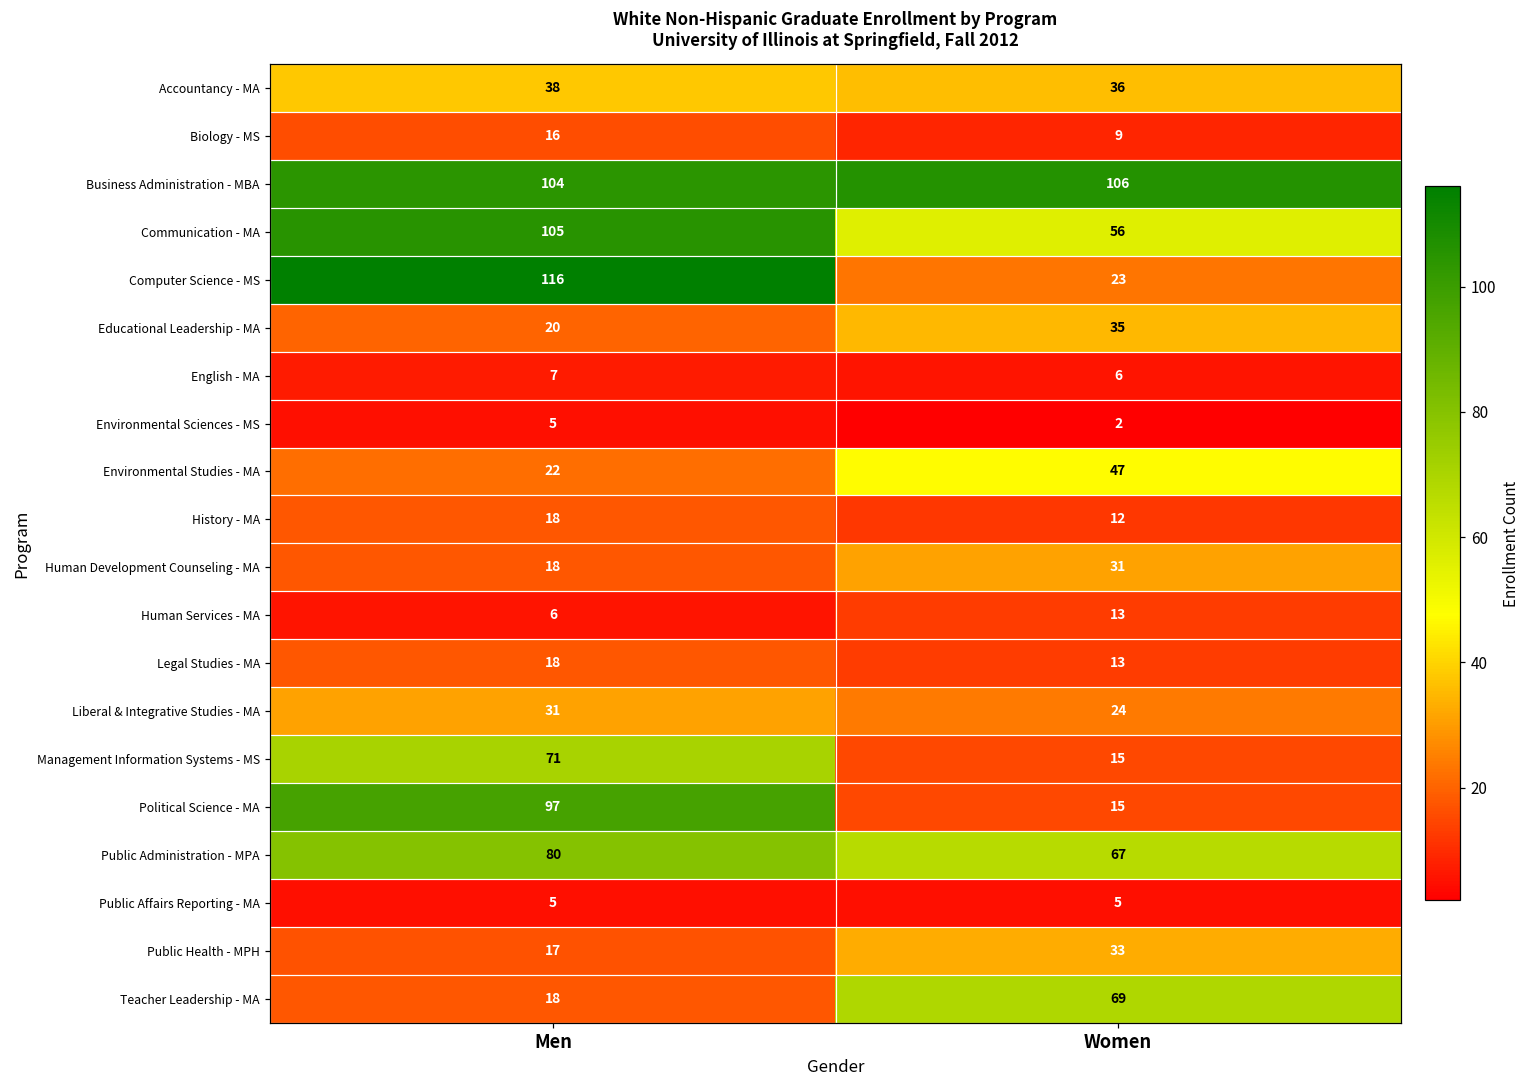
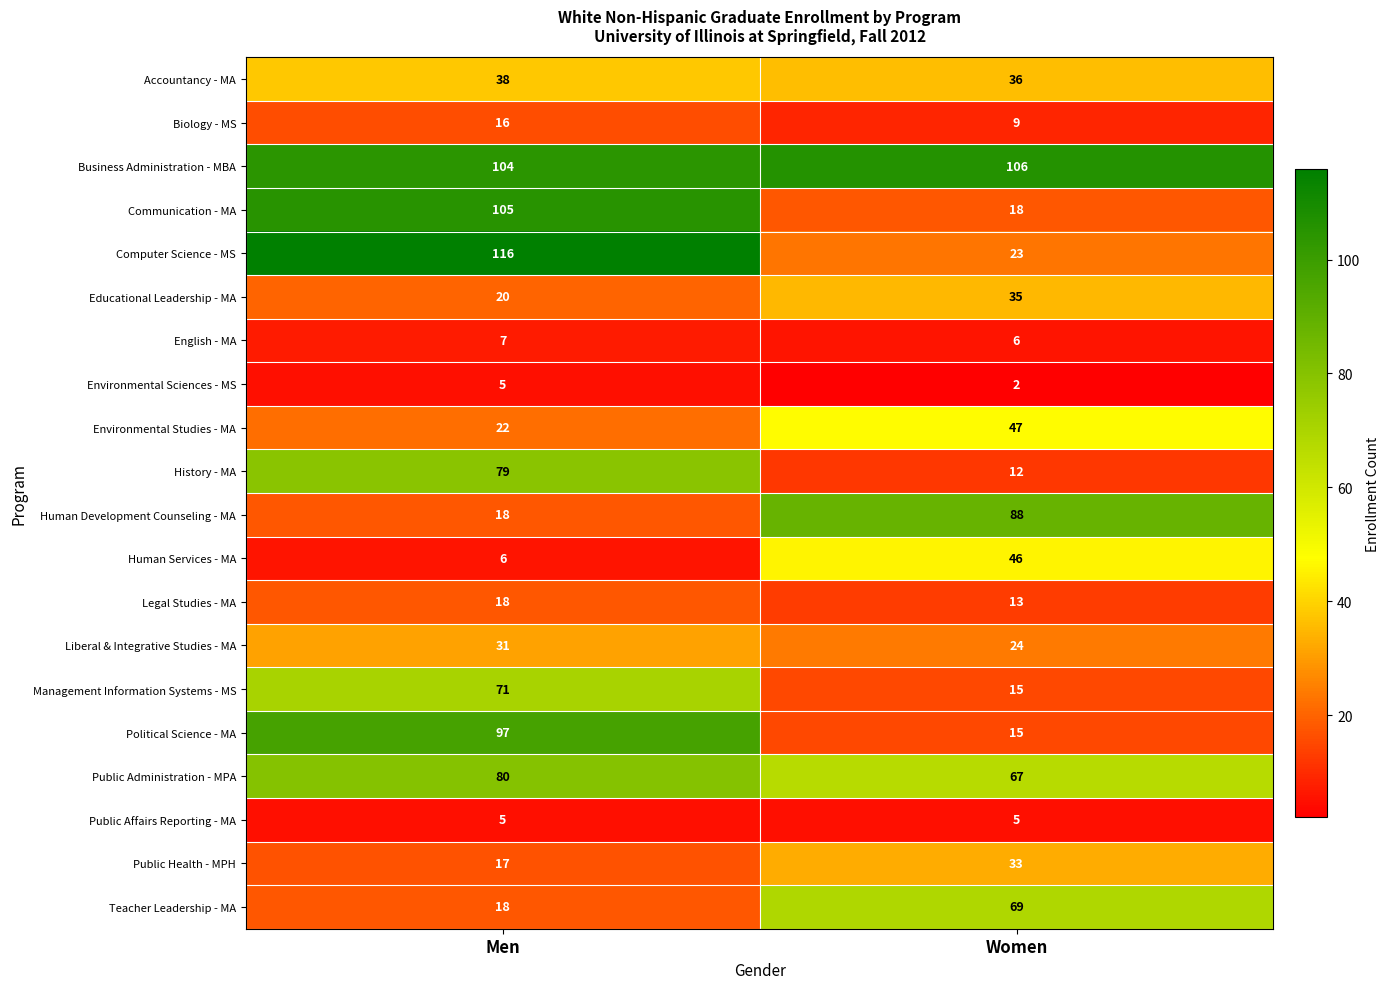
  {
    "Accountancy - MA": {
      "Men": 38,
      "Women": 36
    },
    "Biology - MS": {
      "Men": 16,
      "Women": 9
    },
    "Business Administration - MBA": {
      "Men": 104,
      "Women": 106
    },
    "Communication - MA": {
      "Men": 105,
-     "Women": 56
+     "Women": 18
    },
    "Computer Science - MS": {
      "Men": 116,
      "Women": 23
    },
    "Educational Leadership - MA": {
      "Men": 20,
      "Women": 35
    },
    "English - MA": {
      "Men": 7,
      "Women": 6
    },
    "Environmental Sciences - MS": {
      "Men": 5,
      "Women": 2
    },
    "Environmental Studies - MA": {
      "Men": 22,
      "Women": 47
    },
    "History - MA": {
-     "Men": 18,
+     "Men": 79,
      "Women": 12
    },
    "Human Development Counseling - MA": {
      "Men": 18,
-     "Women": 31
+     "Women": 88
    },
    "Human Services - MA": {
      "Men": 6,
-     "Women": 13
+     "Women": 46
    },
    "Legal Studies - MA": {
      "Men": 18,
      "Women": 13
    },
    "Liberal & Integrative Studies - MA": {
      "Men": 31,
      "Women": 24
    },
    "Management Information Systems - MS": {
      "Men": 71,
      "Women": 15
    },
    "Political Science - MA": {
      "Men": 97,
      "Women": 15
    },
    "Public Administration - MPA": {
      "Men": 80,
      "Women": 67
    },
    "Public Affairs Reporting - MA": {
      "Men": 5,
      "Women": 5
    },
    "Public Health - MPH": {
      "Men": 17,
      "Women": 33
    },
    "Teacher Leadership - MA": {
      "Men": 18,
      "Women": 69
    }
  }
